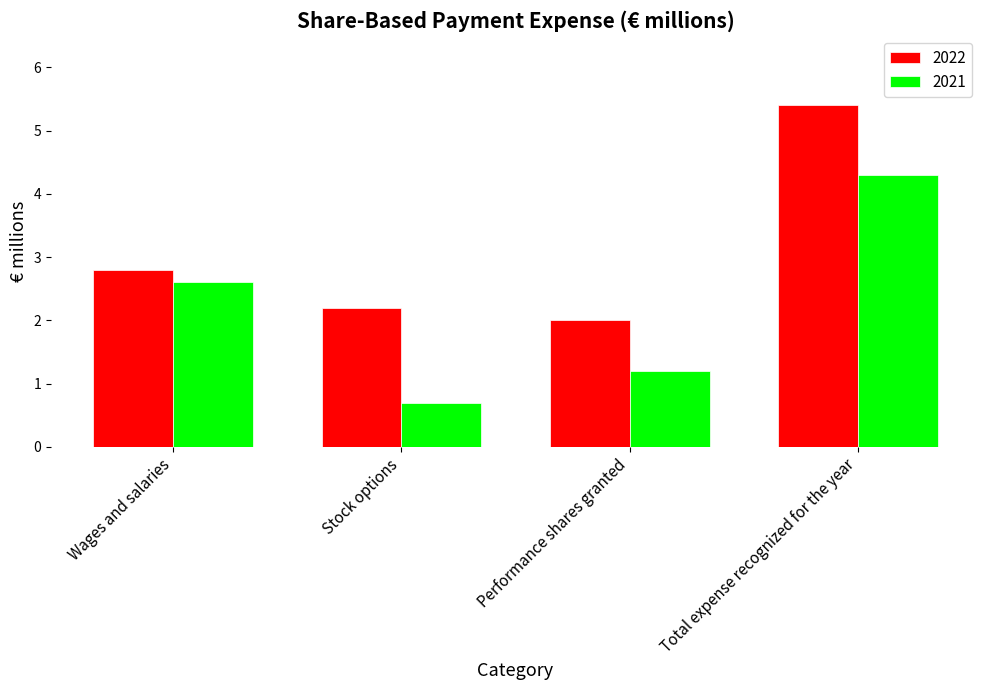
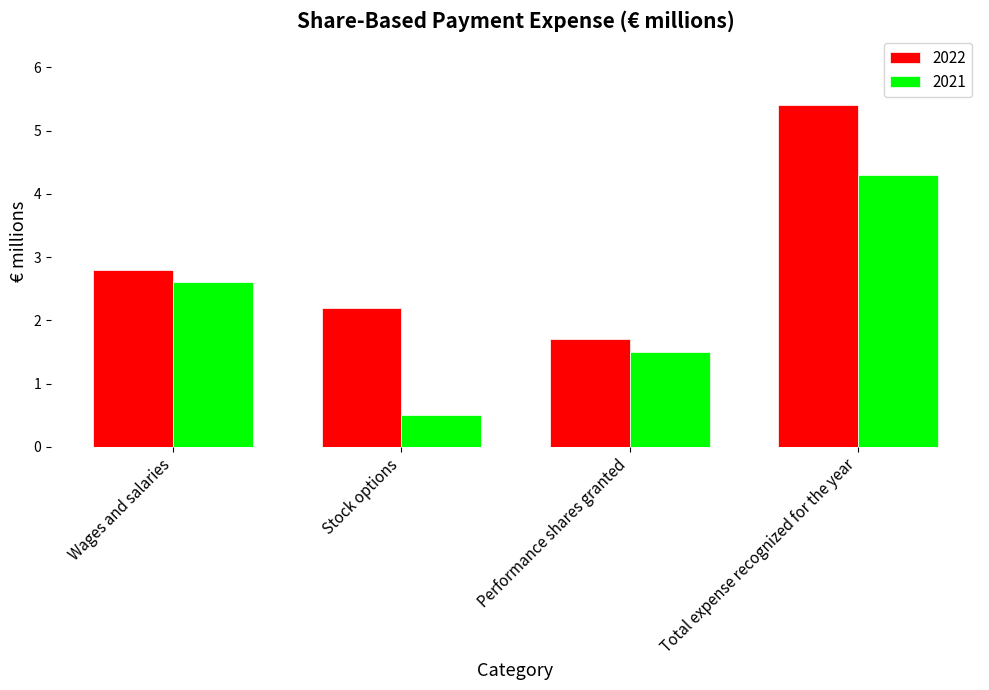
  {
    "2022": {
      "Wages and salaries": 2.8,
      "Stock options": 2.2,
-     "Performance shares granted": 2.0,
+     "Performance shares granted": 1.7,
      "Total expense recognized for the year": 5.4
    },
    "2021": {
      "Wages and salaries": 2.6,
-     "Stock options": 0.7,
-     "Performance shares granted": 1.2,
+     "Stock options": 0.5,
+     "Performance shares granted": 1.5,
      "Total expense recognized for the year": 4.3
    }
  }
